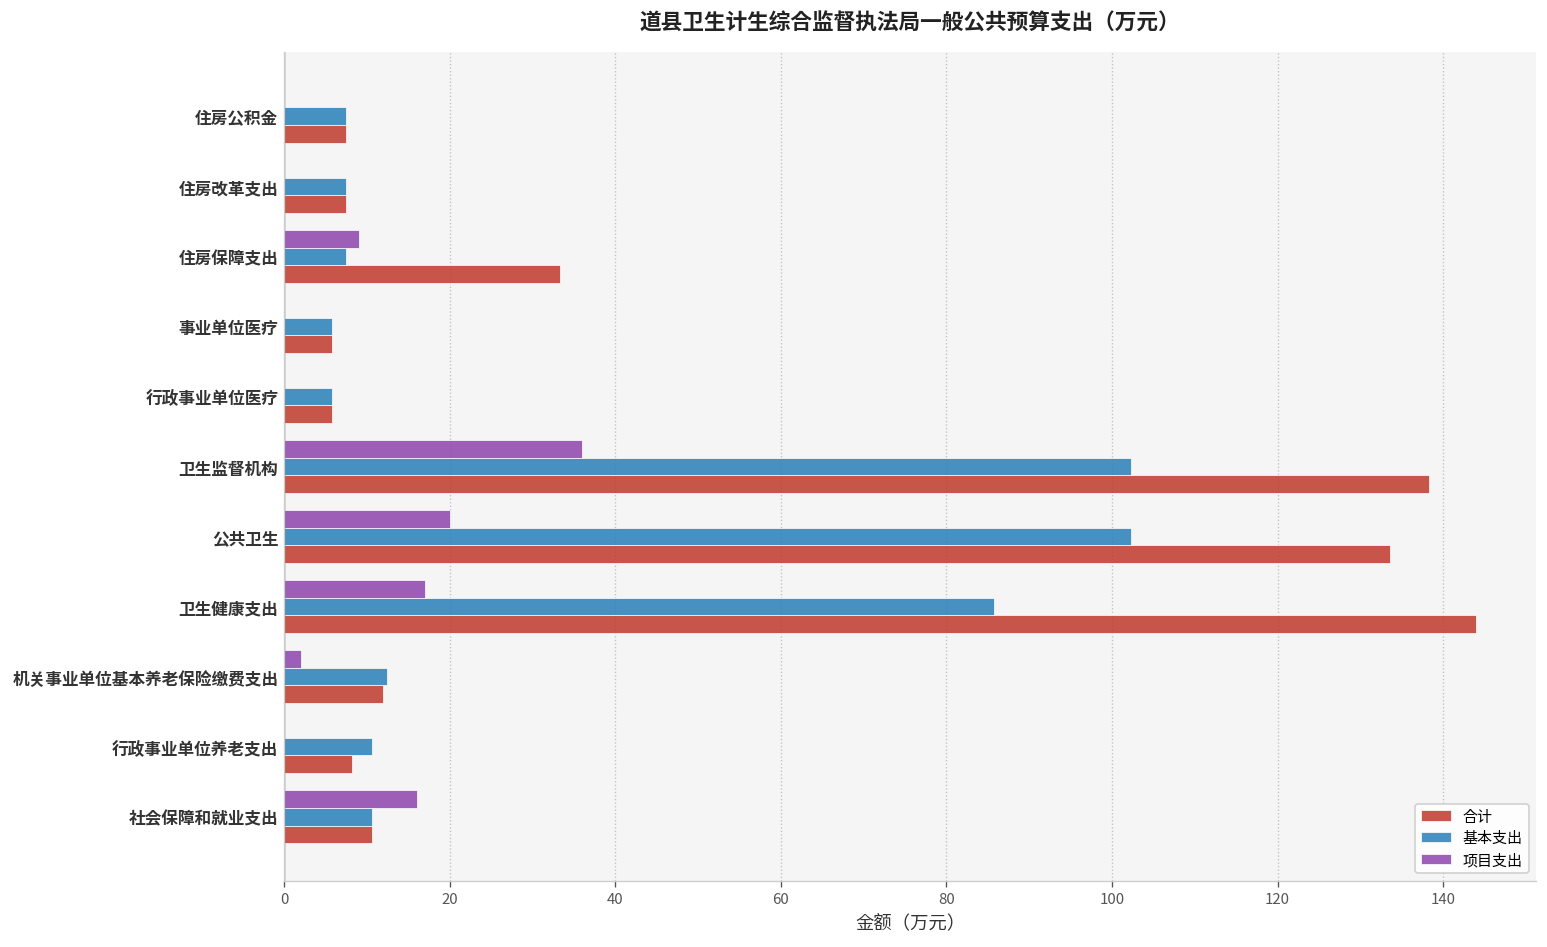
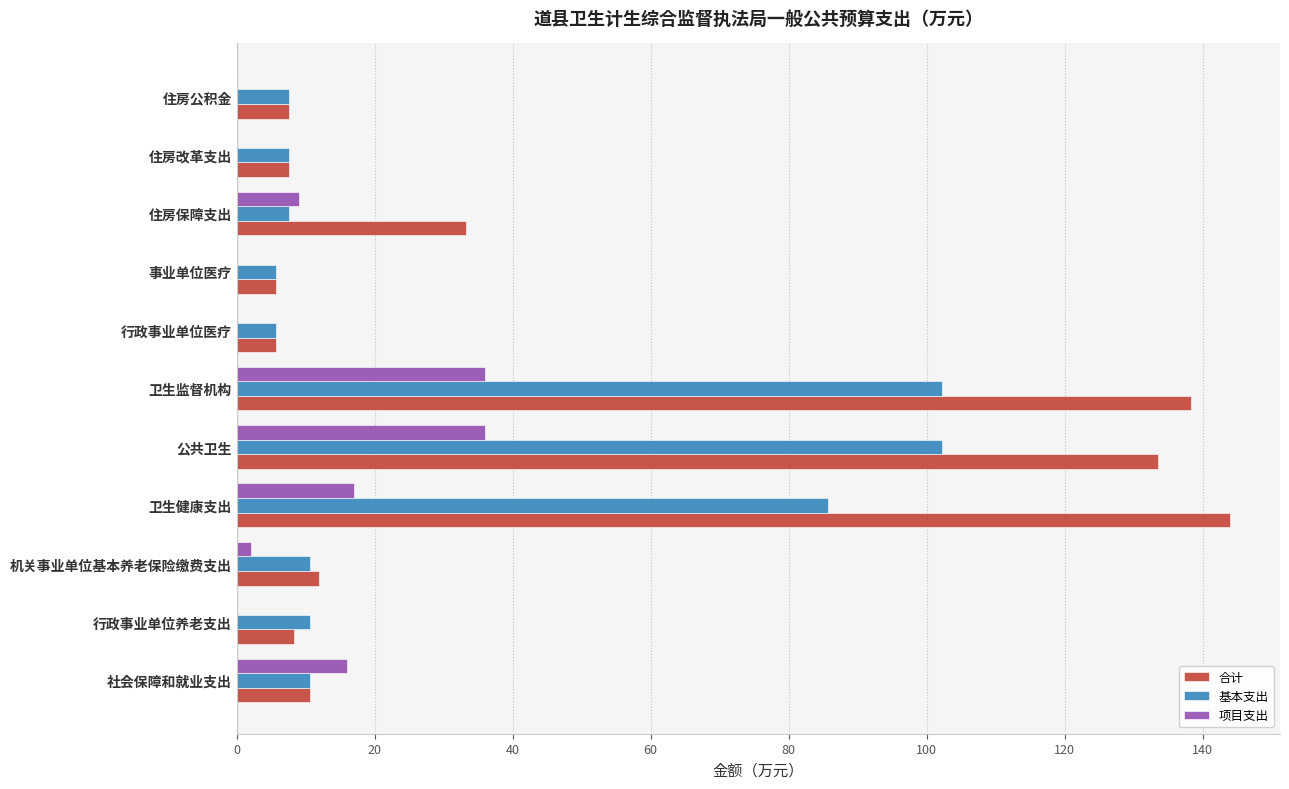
  {
    "合计": {
      "住房公积金": 7,
      "住房改革支出": 7,
      "住房保障支出": 33,
      "事业单位医疗": 6,
      "行政事业单位医疗": 6,
      "卫生监督机构": 138,
      "公共卫生": 134,
      "卫生健康支出": 144,
      "机关事业单位基本养老保险缴费支出": 12,
      "行政事业单位养老支出": 8,
      "社会保障和就业支出": 11
    },
    "基本支出": {
      "住房公积金": 7,
      "住房改革支出": 7,
      "住房保障支出": 7,
      "事业单位医疗": 6,
      "行政事业单位医疗": 6,
      "卫生监督机构": 102,
      "公共卫生": 102,
      "卫生健康支出": 86,
-     "机关事业单位基本养老保险缴费支出": 12,
+     "机关事业单位基本养老保险缴费支出": 11,
      "行政事业单位养老支出": 11,
      "社会保障和就业支出": 11
    },
    "项目支出": {
      "住房公积金": 0,
      "住房改革支出": 0,
      "住房保障支出": 9,
      "事业单位医疗": 0,
      "行政事业单位医疗": 0,
      "卫生监督机构": 36,
-     "公共卫生": 20,
+     "公共卫生": 36,
      "卫生健康支出": 17,
      "机关事业单位基本养老保险缴费支出": 2,
      "行政事业单位养老支出": 0,
      "社会保障和就业支出": 16
    }
  }
